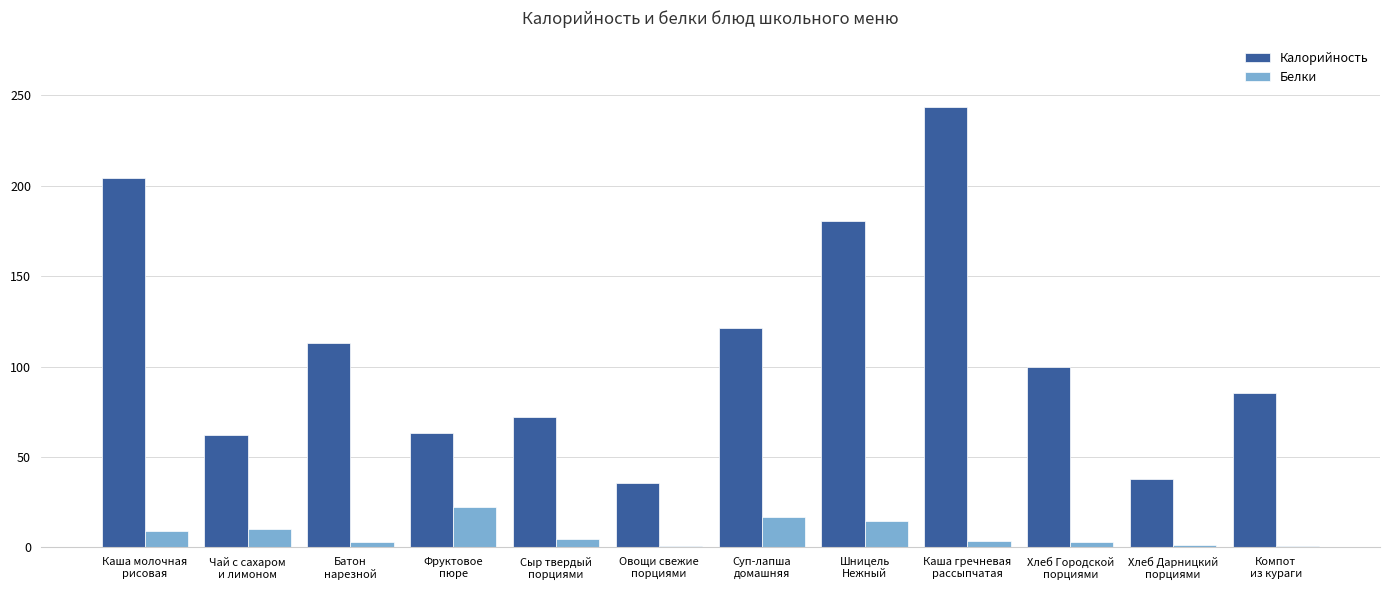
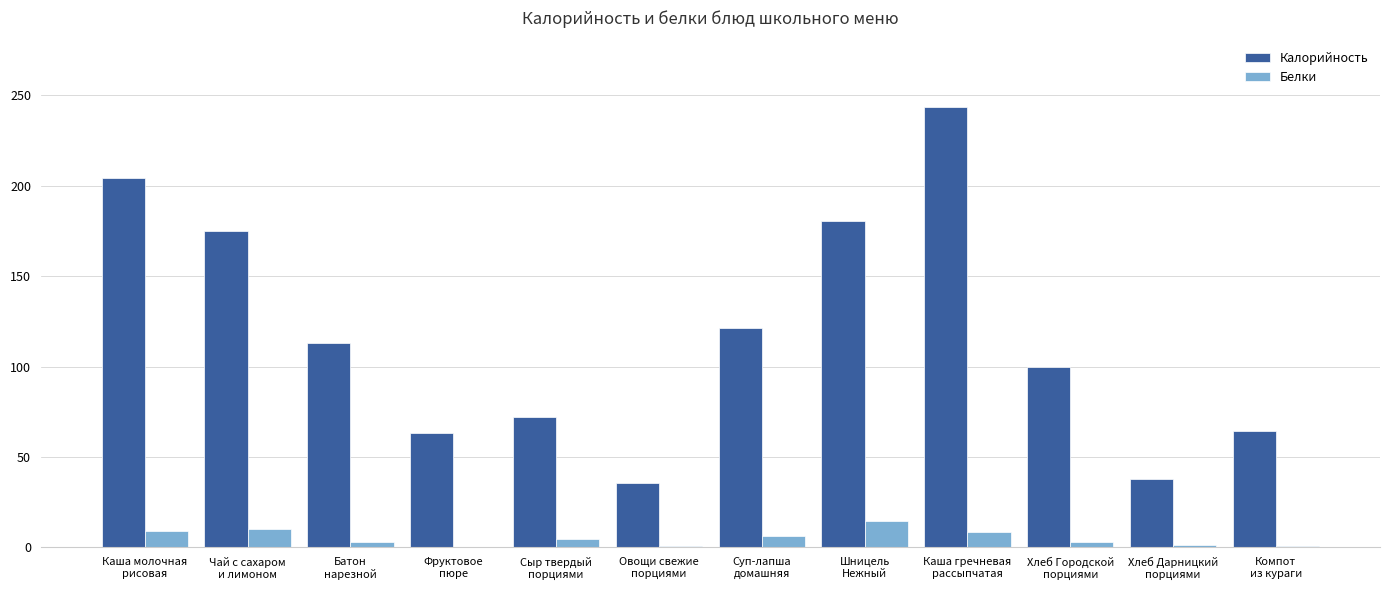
  {
    "Калорийность": {
      "Каша молочная рисовая": 204,
-     "Чай с сахаром и лимоном": 62,
+     "Чай с сахаром и лимоном": 175,
      "Батон нарезной": 113,
      "Фруктовое пюре": 63,
      "Сыр твердый порциями": 72,
      "Овощи свежие порциями": 36,
      "Суп-лапша домашняя": 121,
      "Шницель Нежный": 181,
      "Каша гречневая рассыпчатая": 244,
      "Хлеб Городской порциями": 100,
      "Хлеб Дарницкий порциями": 38,
-     "Компот из кураги": 86
+     "Компот из кураги": 64
    },
    "Белки": {
      "Каша молочная рисовая": 9,
      "Чай с сахаром и лимоном": 10,
      "Батон нарезной": 3,
-     "Фруктовое пюре": 22,
+     "Фруктовое пюре": 0,
      "Сыр твердый порциями": 5,
-     "Суп-лапша домашняя": 17,
+     "Суп-лапша домашняя": 6,
      "Шницель Нежный": 15,
-     "Каша гречневая рассыпчатая": 4,
+     "Каша гречневая рассыпчатая": 9,
      "Хлеб Городской порциями": 3
    }
  }
